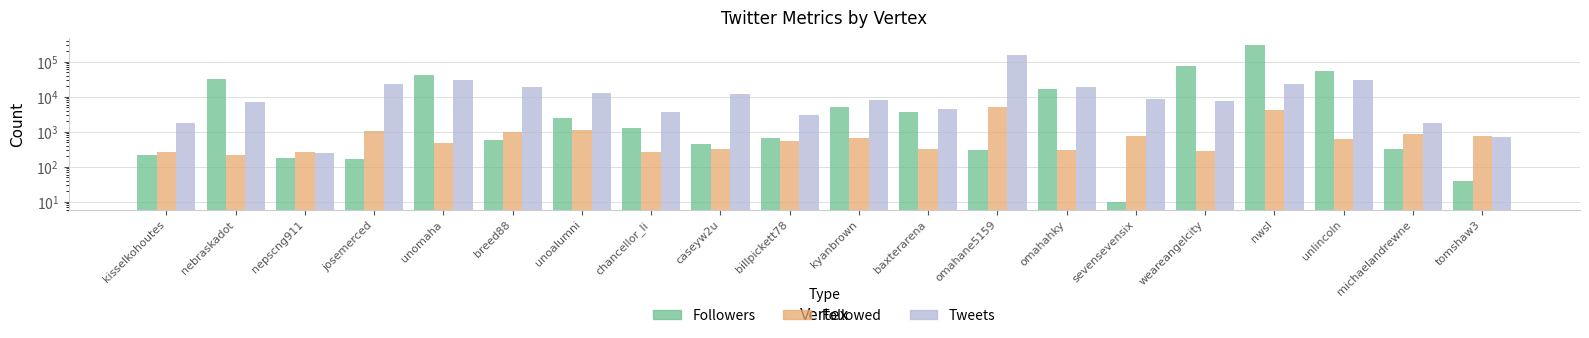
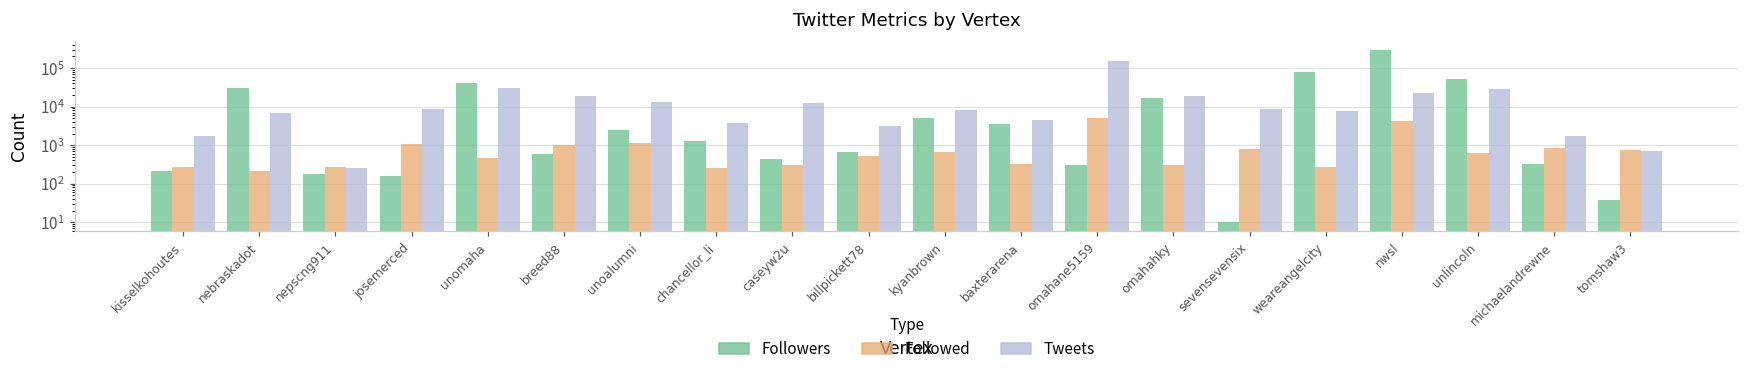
  {
    "Followers": {
      "kisselkohoutes": 200,
      "nebraskadot": 30000,
      "nepscng911": 200,
      "josemerced": 200,
      "unomaha": 40000,
      "breed88": 600,
      "unoalumni": 3000,
      "chancellor_li": 1300,
      "caseyw2u": 400,
      "billpickett78": 700,
      "kyanbrown": 5000,
      "baxterarena": 4000,
      "omahane5159": 300,
      "omahahky": 20000,
      "sevensevensix": 10,
      "weareangelcity": 80000,
      "nwsl": 300000,
      "unlincoln": 50000,
      "michaelandrewne": 300,
      "tomshaw3": 40
    },
    "Followed": {
      "kisselkohoutes": 300,
      "nebraskadot": 200,
      "nepscng911": 300,
      "josemerced": 1100,
      "unomaha": 500,
      "breed88": 1000,
      "unoalumni": 1100,
      "chancellor_li": 300,
      "caseyw2u": 300,
      "billpickett78": 500,
      "kyanbrown": 700,
      "baxterarena": 300,
      "omahane5159": 5000,
      "omahahky": 300,
      "sevensevensix": 800,
      "weareangelcity": 300,
      "nwsl": 4000,
      "unlincoln": 600,
      "michaelandrewne": 900,
      "tomshaw3": 700
    },
    "Tweets": {
      "kisselkohoutes": 2000,
      "nebraskadot": 7000,
      "nepscng911": 300,
-     "josemerced": 20000,
+     "josemerced": 9000,
      "unomaha": 30000,
      "breed88": 20000,
      "unoalumni": 13000,
      "chancellor_li": 4000,
      "caseyw2u": 12000,
      "billpickett78": 3000,
      "kyanbrown": 8000,
      "baxterarena": 4000,
      "omahane5159": 200000,
      "omahahky": 20000,
      "sevensevensix": 9000,
      "weareangelcity": 8000,
      "nwsl": 20000,
      "unlincoln": 30000,
      "michaelandrewne": 2000,
      "tomshaw3": 700
    }
  }
